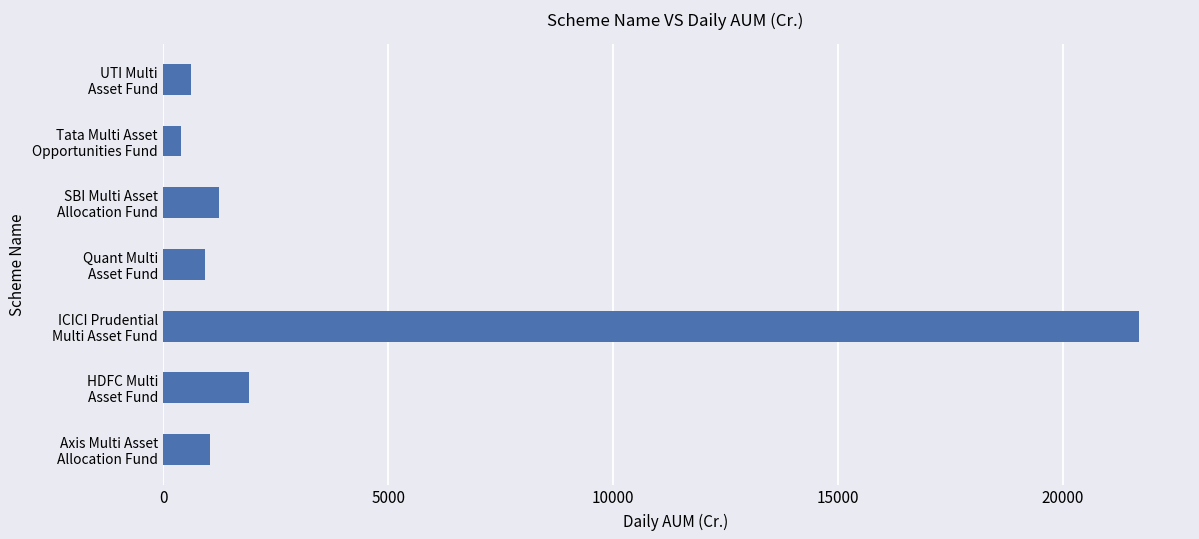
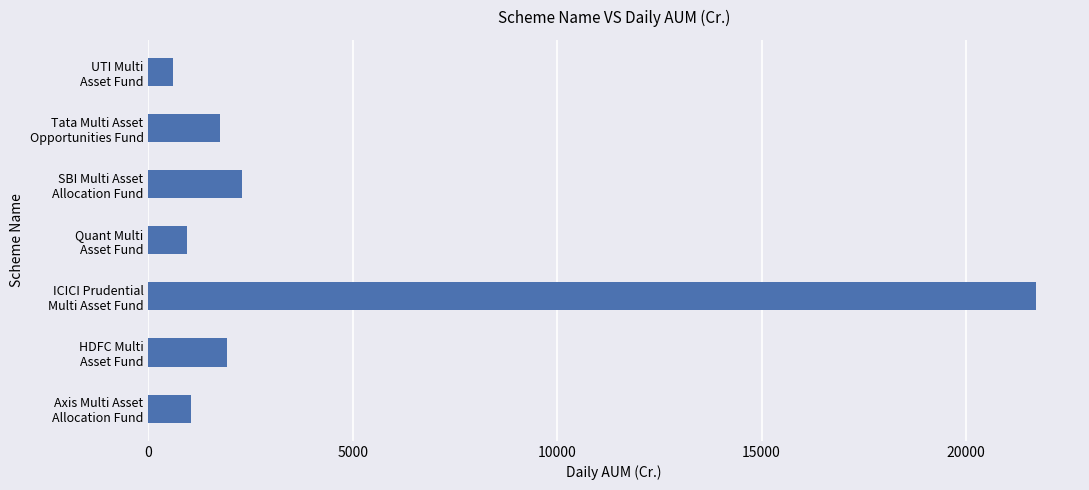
  {
    "UTI Multi Asset Fund": 600,
-   "Tata Multi Asset Opportunities Fund": 400,
-   "SBI Multi Asset Allocation Fund": 1200,
+   "Tata Multi Asset Opportunities Fund": 1800,
+   "SBI Multi Asset Allocation Fund": 2300,
    "Quant Multi Asset Fund": 900,
    "ICICI Prudential Multi Asset Fund": 21700,
    "HDFC Multi Asset Fund": 1900,
    "Axis Multi Asset Allocation Fund": 1000
  }
